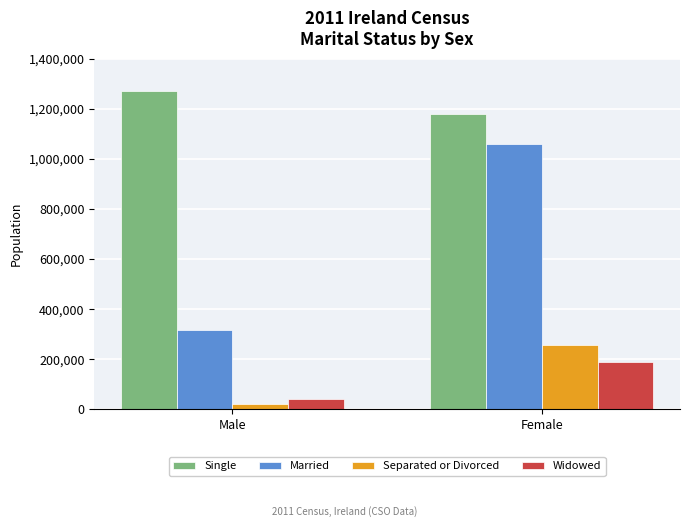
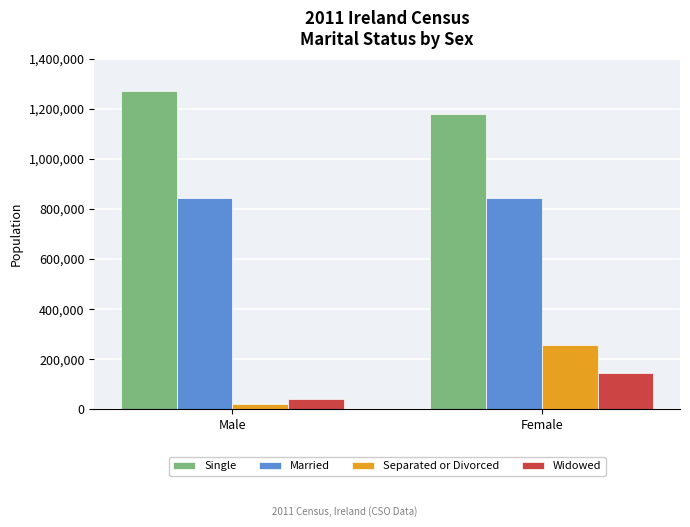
  {
    "Single": {
      "Male": "1,270,000",
      "Female": "1,180,000"
    },
    "Married": {
-     "Male": "320,000",
-     "Female": "1,060,000"
+     "Male": "840,000",
+     "Female": "840,000"
    },
    "Separated or Divorced": {
      "Male": "20,000",
      "Female": "260,000"
    },
    "Widowed": {
      "Male": "40,000",
-     "Female": "190,000"
+     "Female": "150,000"
    }
  }
